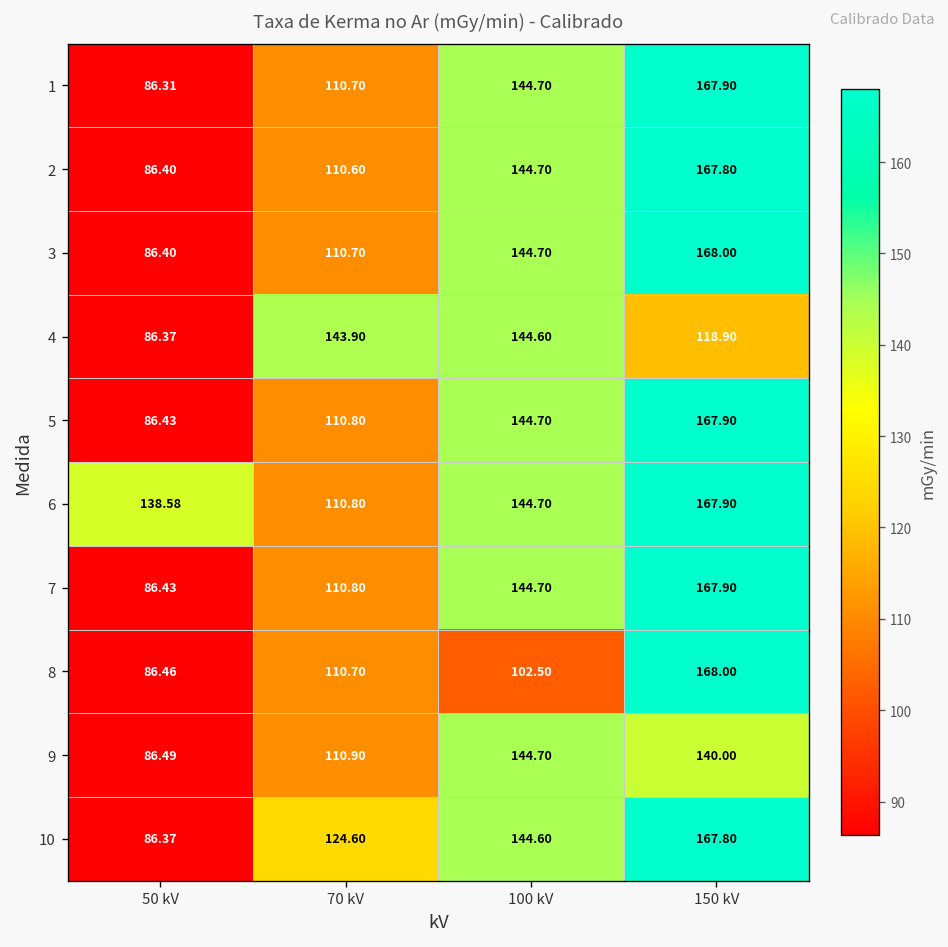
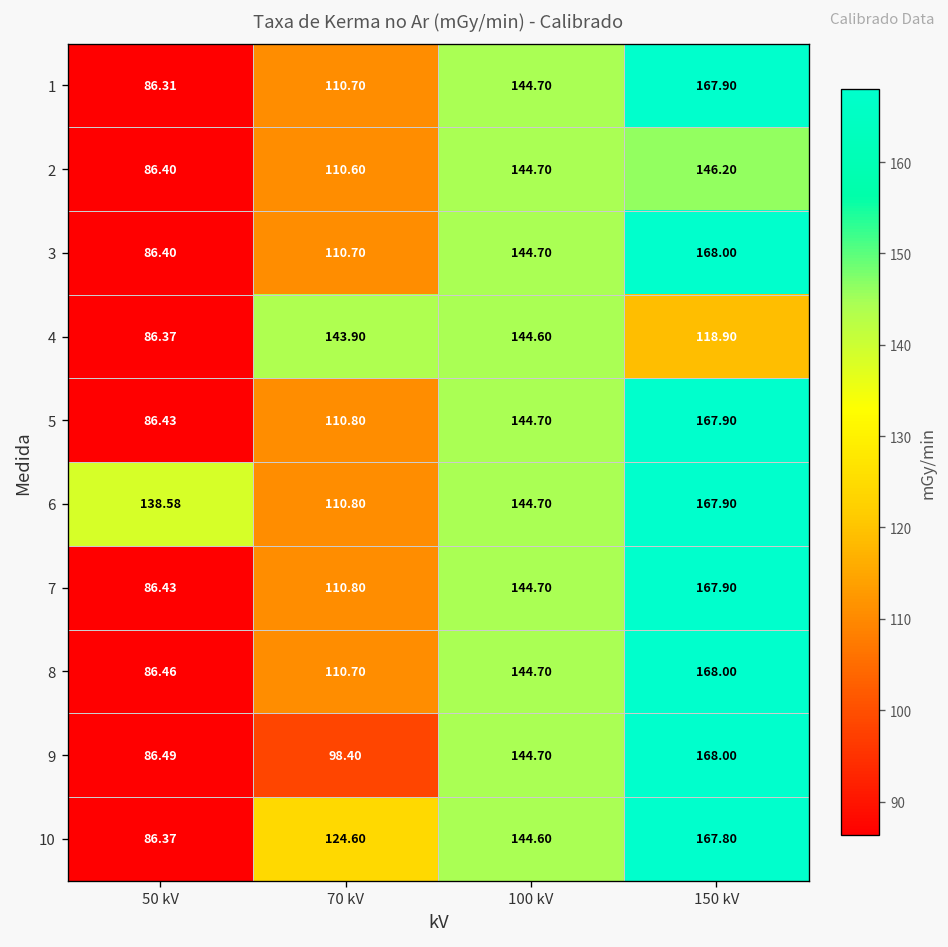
  {
    "1": {
      "50 kV": 86.31,
      "70 kV": 110.70,
      "100 kV": 144.70,
      "150 kV": 167.90
    },
    "2": {
      "50 kV": 86.40,
      "70 kV": 110.60,
      "100 kV": 144.70,
-     "150 kV": 167.80
+     "150 kV": 146.20
    },
    "3": {
      "50 kV": 86.40,
      "70 kV": 110.70,
      "100 kV": 144.70,
      "150 kV": 168.00
    },
    "4": {
      "50 kV": 86.37,
      "70 kV": 143.90,
      "100 kV": 144.60,
      "150 kV": 118.90
    },
    "5": {
      "50 kV": 86.43,
      "70 kV": 110.80,
      "100 kV": 144.70,
      "150 kV": 167.90
    },
    "6": {
      "50 kV": 138.58,
      "70 kV": 110.80,
      "100 kV": 144.70,
      "150 kV": 167.90
    },
    "7": {
      "50 kV": 86.43,
      "70 kV": 110.80,
      "100 kV": 144.70,
      "150 kV": 167.90
    },
    "8": {
      "50 kV": 86.46,
      "70 kV": 110.70,
-     "100 kV": 102.50,
+     "100 kV": 144.70,
      "150 kV": 168.00
    },
    "9": {
      "50 kV": 86.49,
-     "70 kV": 110.90,
+     "70 kV": 98.40,
      "100 kV": 144.70,
-     "150 kV": 140.00
+     "150 kV": 168.00
    },
    "10": {
      "50 kV": 86.37,
      "70 kV": 124.60,
      "100 kV": 144.60,
      "150 kV": 167.80
    }
  }
